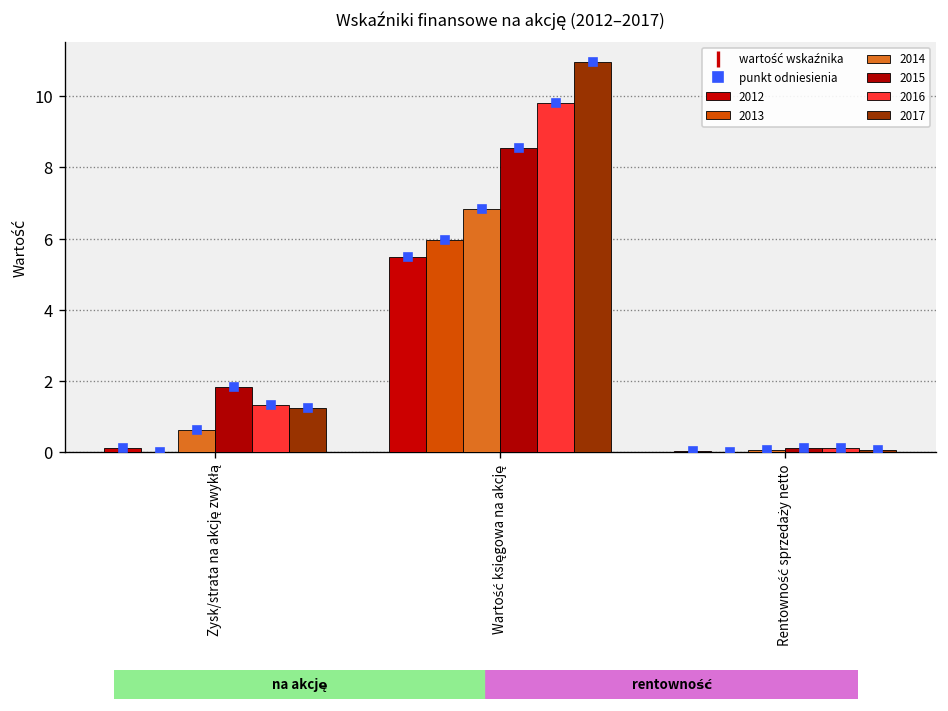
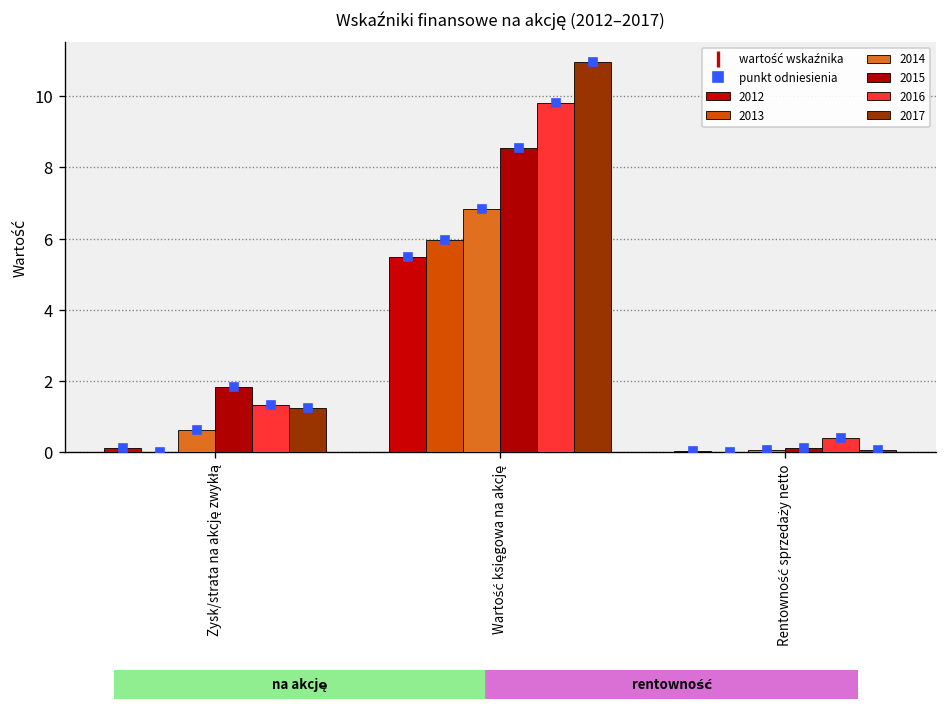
  {
    "2016": {
      "Zysk/strata na akcję zwykłą": 1.3,
      "Wartość księgowa na akcję": 9.8,
-     "Rentowność sprzedaży netto": 0.1
+     "Rentowność sprzedaży netto": 0.4
    }
  }
